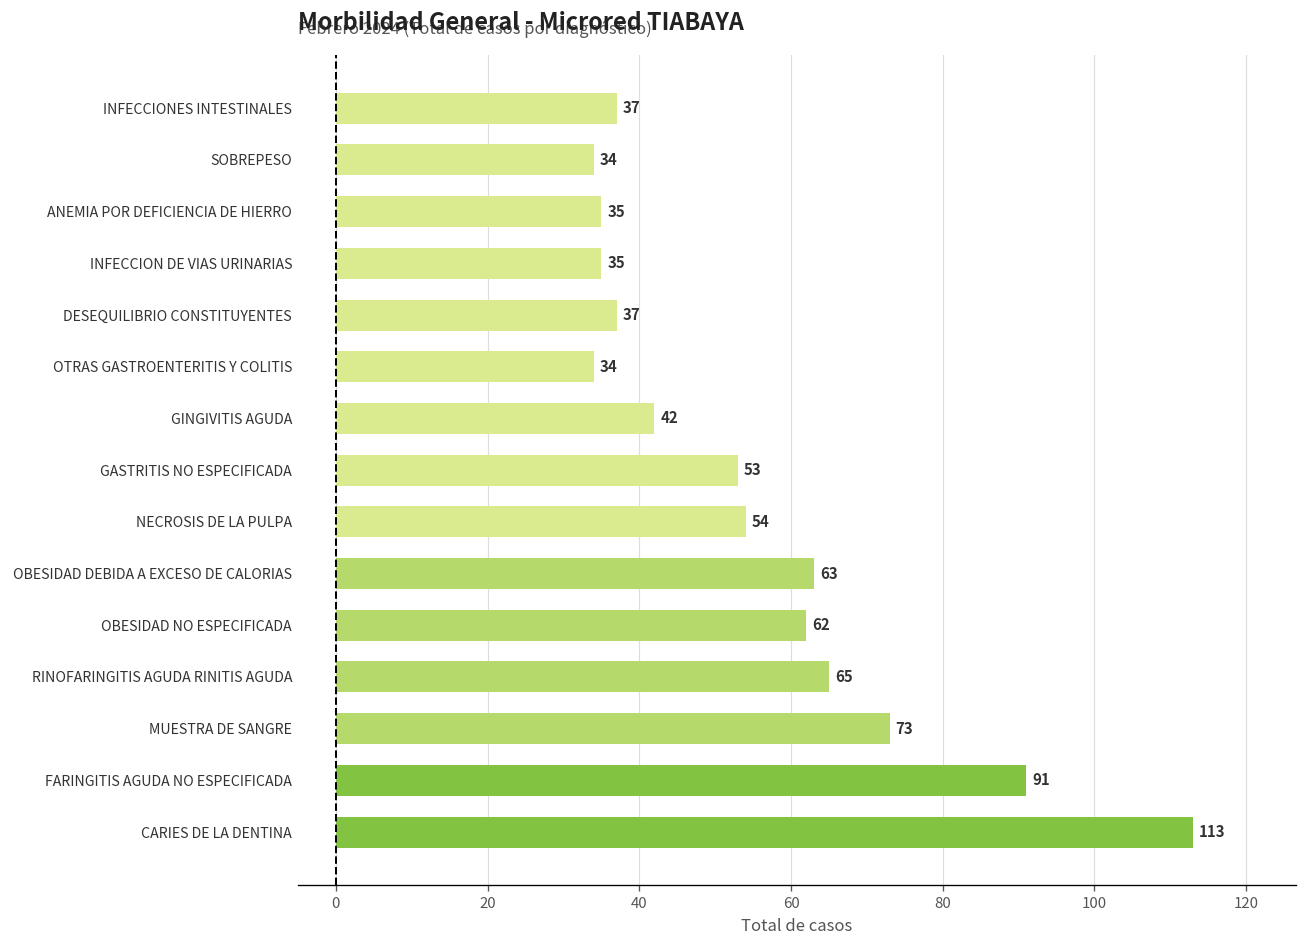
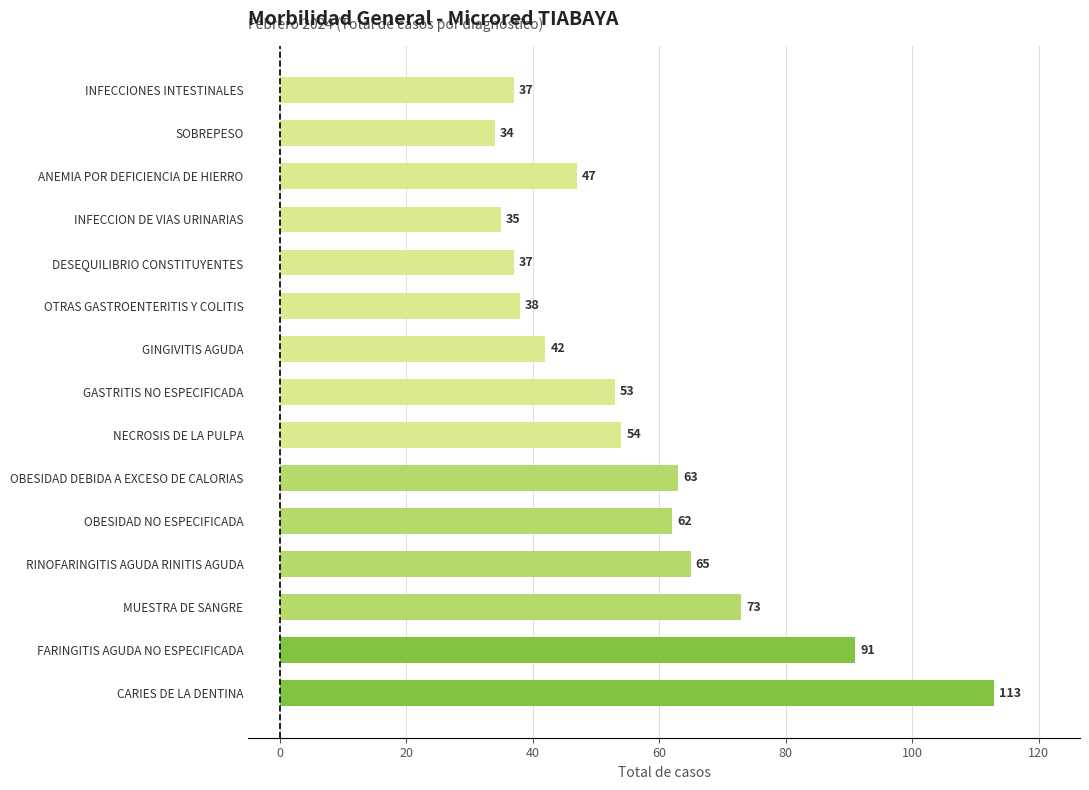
  {
    "INFECCIONES INTESTINALES": 37,
    "SOBREPESO": 34,
-   "ANEMIA POR DEFICIENCIA DE HIERRO": 35,
+   "ANEMIA POR DEFICIENCIA DE HIERRO": 47,
    "INFECCION DE VIAS URINARIAS": 35,
    "DESEQUILIBRIO CONSTITUYENTES": 37,
-   "OTRAS GASTROENTERITIS Y COLITIS": 34,
+   "OTRAS GASTROENTERITIS Y COLITIS": 38,
    "GINGIVITIS AGUDA": 42,
    "GASTRITIS NO ESPECIFICADA": 53,
    "NECROSIS DE LA PULPA": 54,
    "OBESIDAD DEBIDA A EXCESO DE CALORIAS": 63,
    "OBESIDAD NO ESPECIFICADA": 62,
    "RINOFARINGITIS AGUDA RINITIS AGUDA": 65,
    "MUESTRA DE SANGRE": 73,
    "FARINGITIS AGUDA NO ESPECIFICADA": 91,
    "CARIES DE LA DENTINA": 113
  }
